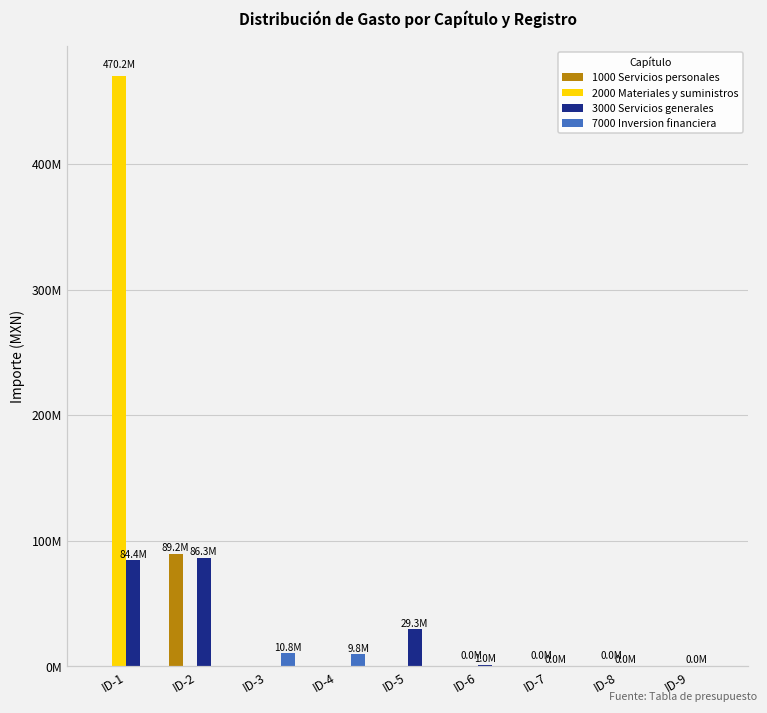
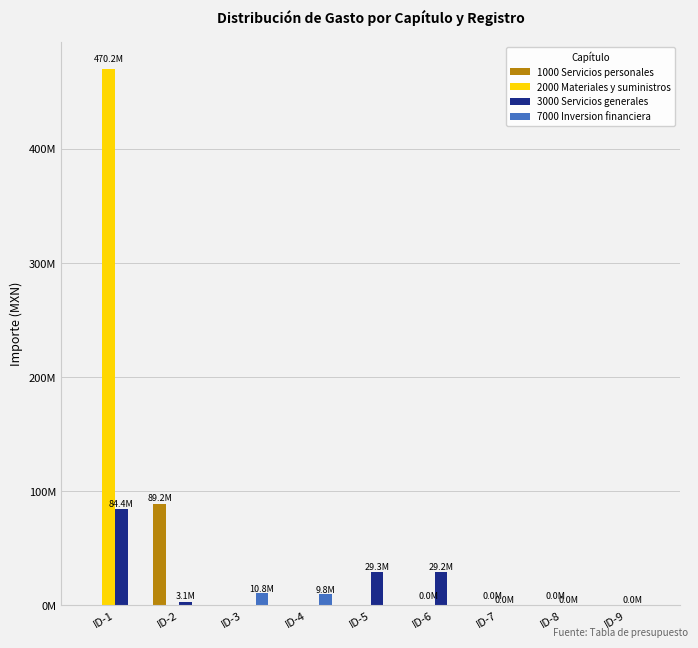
  {
    "1000 Servicios personales": {
      "ID-2": "89.2M"
    },
    "2000 Materiales y suministros": {
      "ID-1": "470.2M",
      "ID-9": "0.0M"
    },
    "3000 Servicios generales": {
      "ID-1": "84.4M",
-     "ID-2": "86.3M",
+     "ID-2": "3.1M",
      "ID-5": "29.3M",
-     "ID-6": "1.0M"
+     "ID-6": "29.2M"
    },
    "7000 Inversion financiera": {
      "ID-3": "10.8M",
      "ID-4": "9.8M",
      "ID-9": "0.0M"
    }
  }
